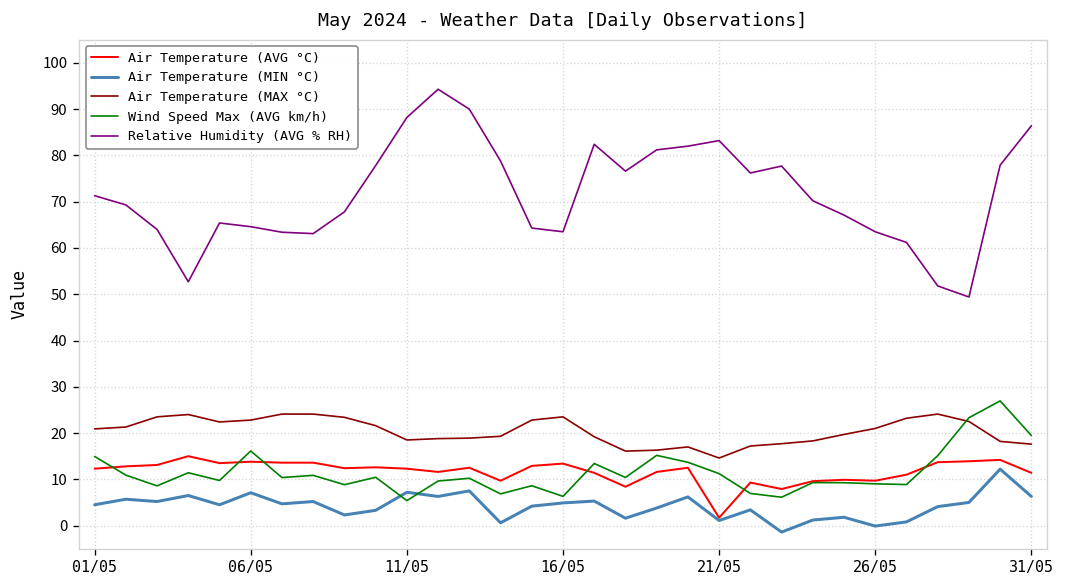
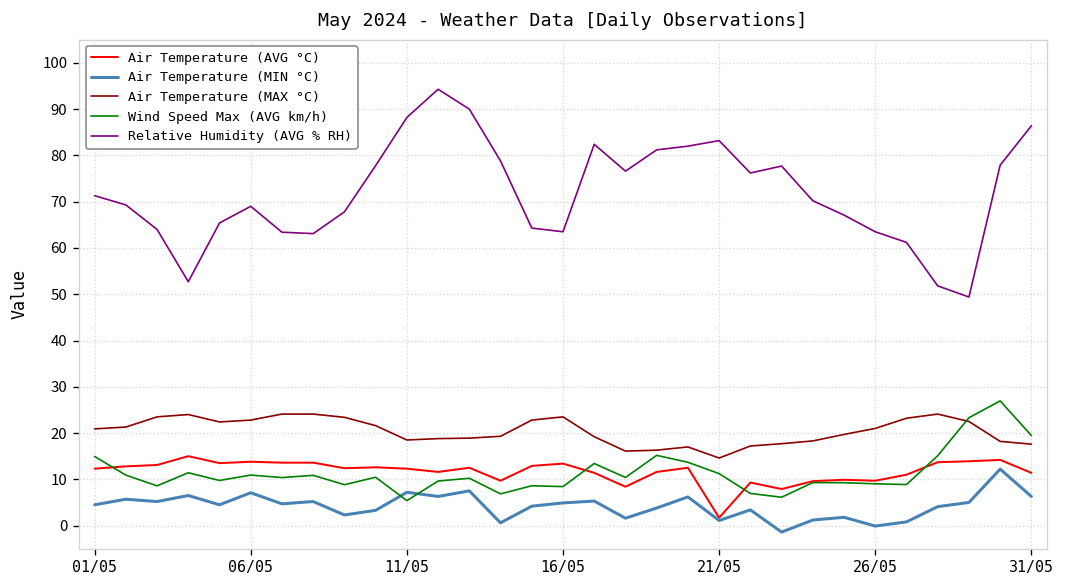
  {
    "Air Temperature (AVG °C)": {
      "01/05": 12,
      "06/05": 14,
      "11/05": 12,
      "16/05": 13,
      "26/05": 10,
      "31/05": 11
    },
    "Air Temperature (MIN °C)": {
      "01/05": 5,
      "06/05": 7,
      "11/05": 7,
      "16/05": 5,
      "26/05": 0,
      "31/05": 6
    },
    "Air Temperature (MAX °C)": {
      "01/05": 21,
      "06/05": 23,
      "11/05": 19,
      "16/05": 24,
      "21/05": 15,
      "26/05": 21,
      "31/05": 18
    },
    "Wind Speed Max (AVG km/h)": {
      "01/05": 15,
-     "06/05": 16,
+     "06/05": 11,
      "11/05": 5,
-     "16/05": 6,
+     "16/05": 8,
      "21/05": 11,
      "26/05": 9,
      "31/05": 19
    },
    "Relative Humidity (AVG % RH)": {
      "01/05": 71,
-     "06/05": 65,
+     "06/05": 69,
      "11/05": 88,
      "16/05": 64,
      "21/05": 83,
      "26/05": 64,
      "31/05": 86
    }
  }
